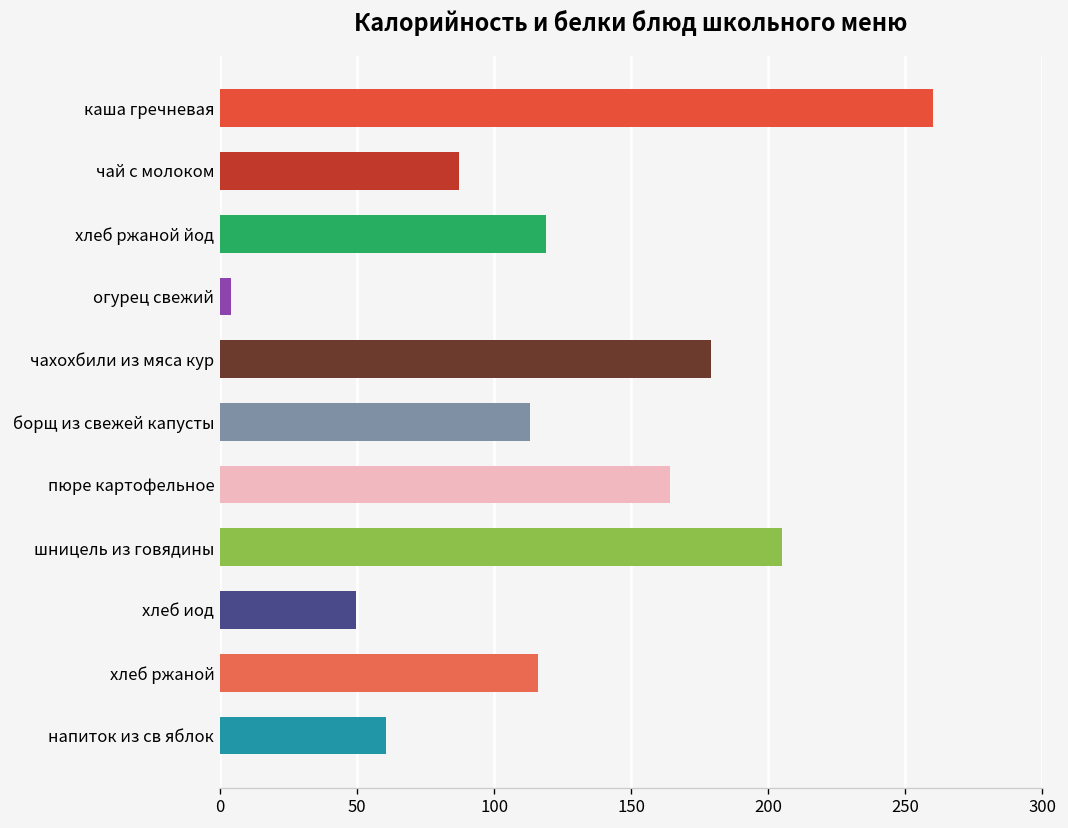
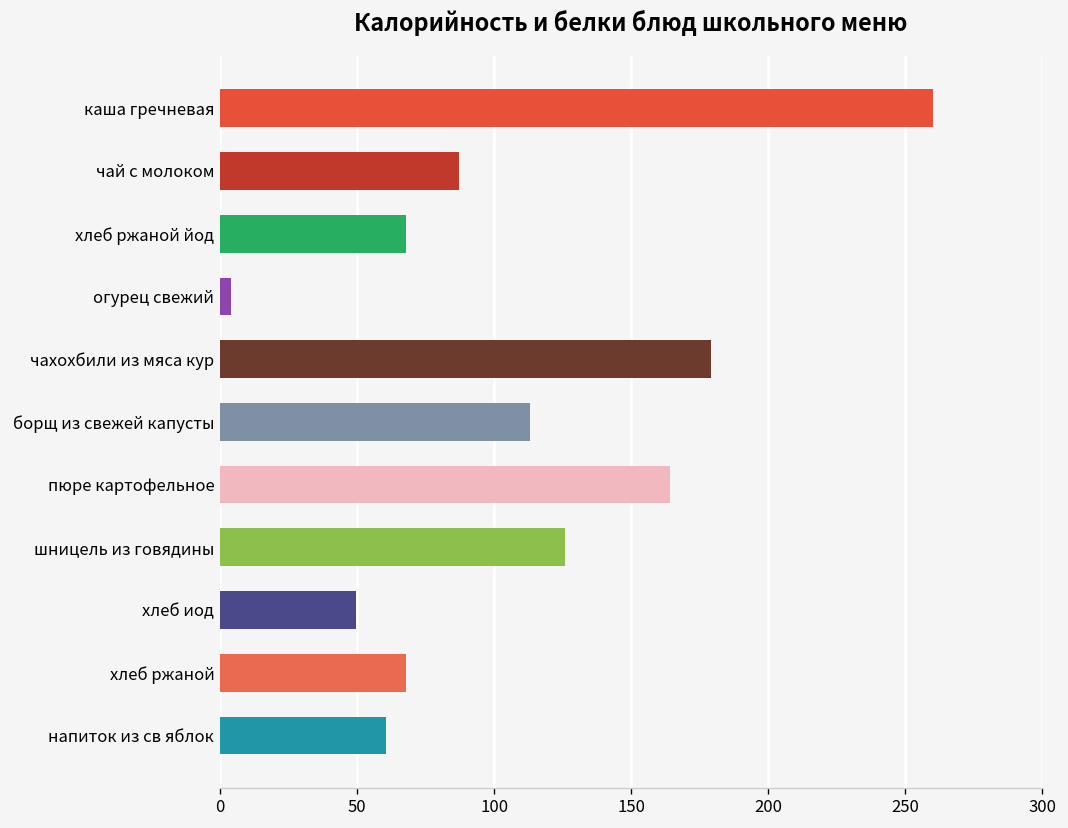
  {
    "каша гречневая": 260,
    "чай с молоком": 87,
-   "хлеб ржаной йод": 119,
+   "хлеб ржаной йод": 68,
    "огурец свежий": 4,
    "чахохбили из мяса кур": 179,
    "борщ из свежей капусты": 113,
    "пюре картофельное": 164,
-   "шницель из говядины": 205,
+   "шницель из говядины": 126,
    "хлеб иод": 50,
-   "хлеб ржаной": 116,
+   "хлеб ржаной": 68,
    "напиток из св яблок": 61
  }
